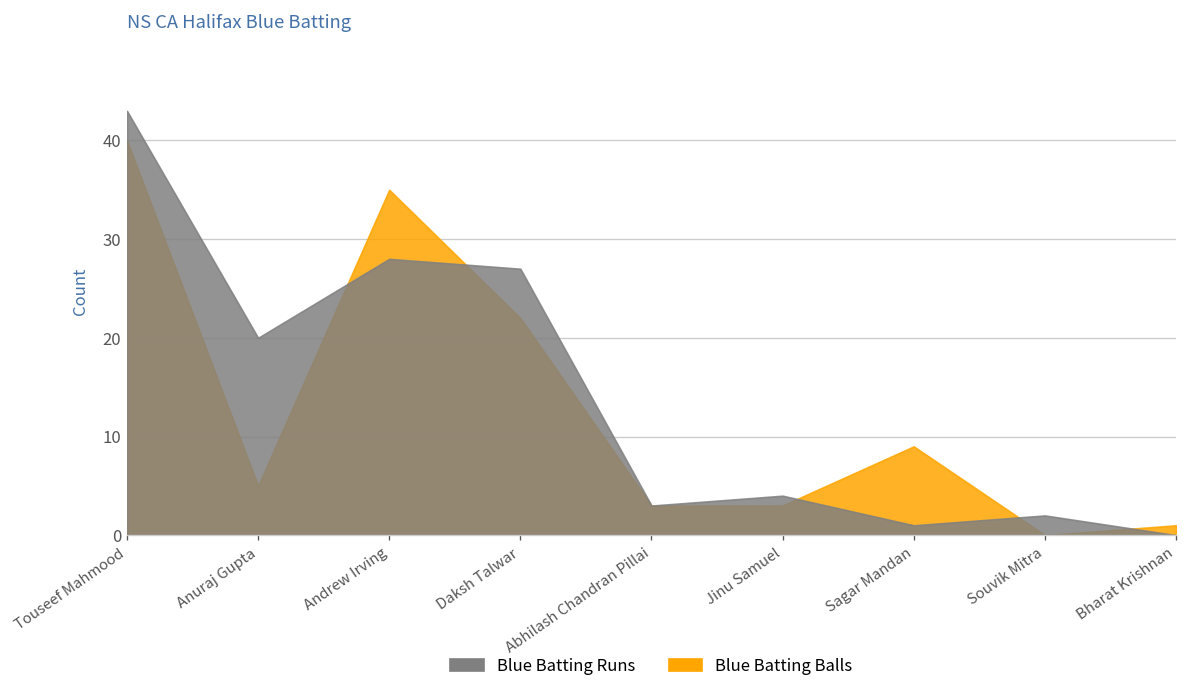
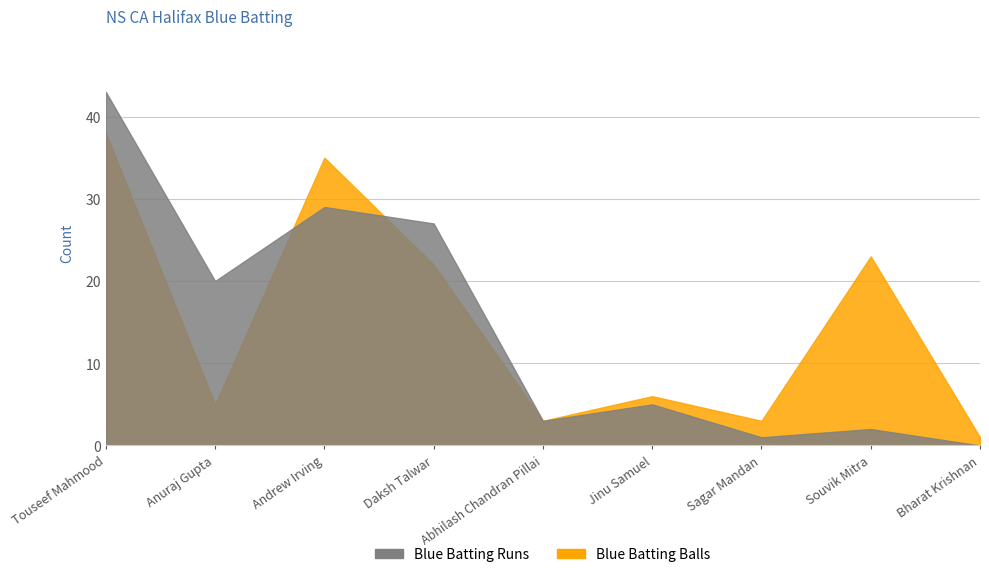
  {
    "Blue Batting Balls": {
-     "Touseef Mahmood": 40,
+     "Touseef Mahmood": 38,
      "Anuraj Gupta": 5,
      "Andrew Irving": 35,
      "Daksh Talwar": 22,
-     "Jinu Samuel": 3,
-     "Sagar Mandan": 9,
-     "Souvik Mitra": 0,
+     "Jinu Samuel": 6,
+     "Sagar Mandan": 3,
+     "Souvik Mitra": 23,
      "Bharat Krishnan": 1
    },
    "Blue Batting Runs": {
      "Touseef Mahmood": 43,
      "Anuraj Gupta": 20,
-     "Andrew Irving": 28,
+     "Andrew Irving": 29,
      "Daksh Talwar": 27,
-     "Jinu Samuel": 4,
+     "Jinu Samuel": 5,
      "Sagar Mandan": 1,
      "Souvik Mitra": 2,
      "Bharat Krishnan": 0
    }
  }
